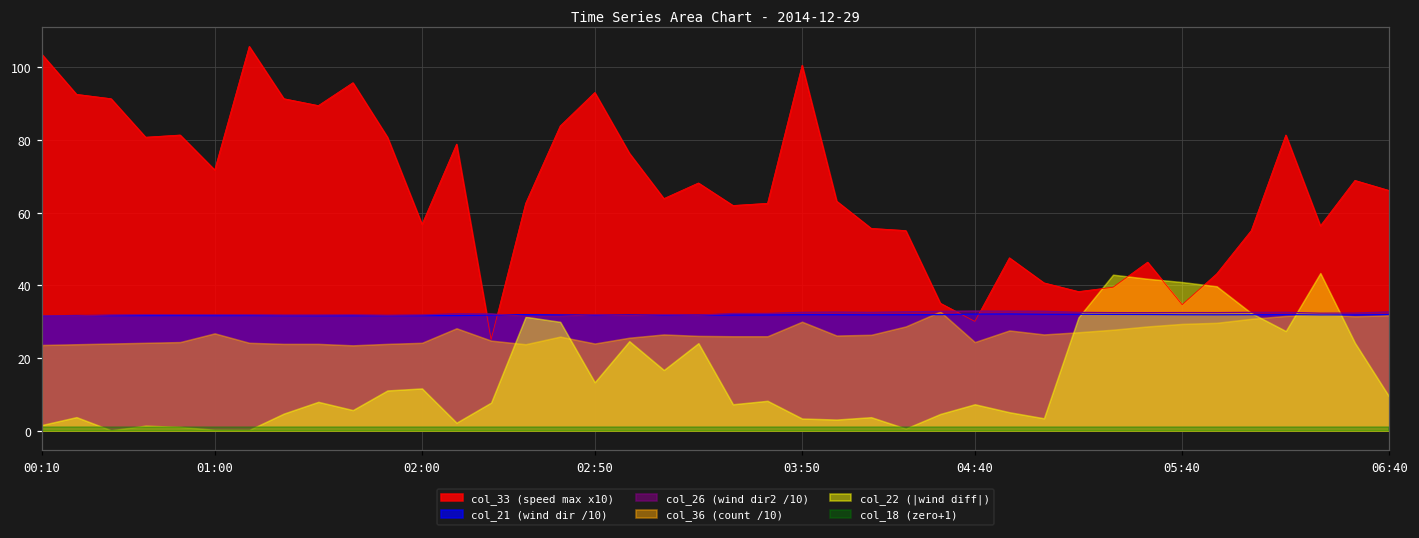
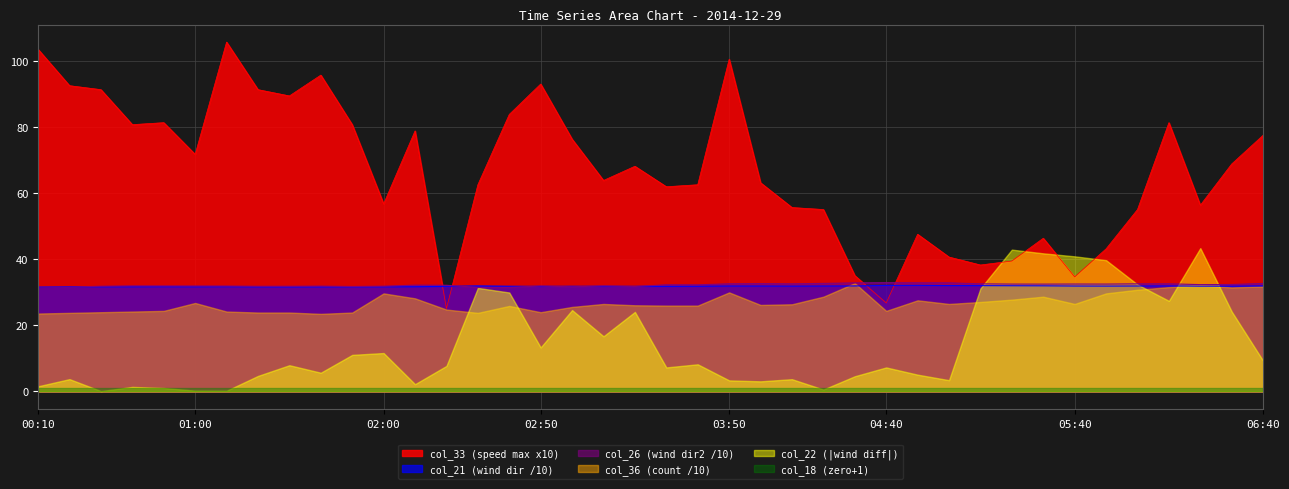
  {
    "col_33 (speed max x10)": {
      "00:10": 104,
      "01:00": 72,
      "02:00": 57,
      "02:50": 93,
      "03:50": 101,
-     "04:40": 30,
+     "04:40": 27,
      "05:40": 35,
-     "06:40": 66
+     "06:40": 78
    },
    "col_21 (wind dir /10)": {
      "04:40": 32
    },
    "col_26 (wind dir2 /10)": {
      "04:40": 33
    },
    "col_36 (count /10)": {
      "00:10": 24,
      "01:00": 27,
-     "02:00": 24,
+     "02:00": 30,
      "02:50": 24,
      "03:50": 30,
      "04:40": 24,
-     "05:40": 29
+     "05:40": 27
    },
    "col_22 (|wind diff|)": {
      "02:00": 12,
      "02:50": 13,
      "03:50": 3,
      "04:40": 7,
      "05:40": 41,
      "06:40": 9
    },
    "col_18 (zero+1)": {
      "02:00": 1,
      "02:50": 1,
      "03:50": 1,
      "04:40": 1,
      "05:40": 1,
      "06:40": 1
    }
  }
